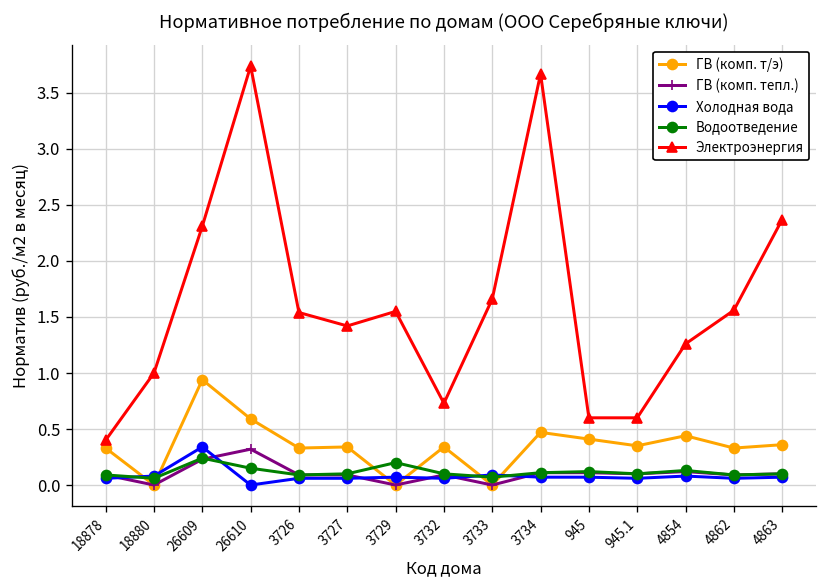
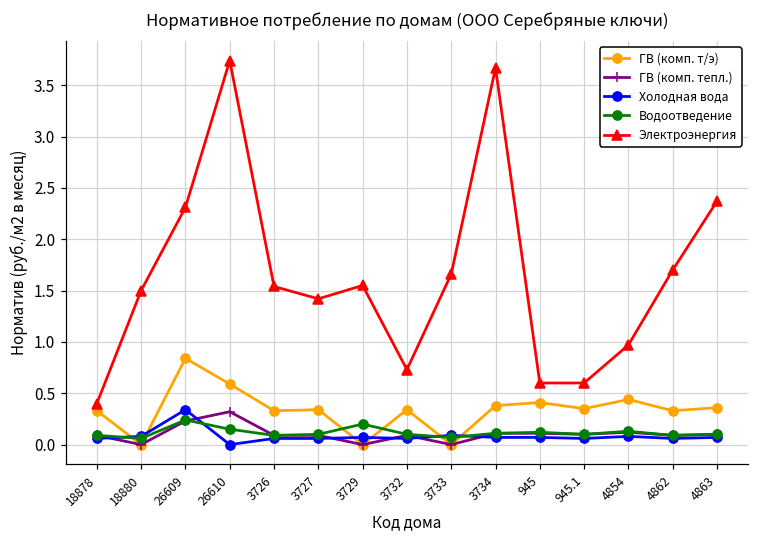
  {
    "ГВ (комп. т/э)": {
      "18878": 0.3,
-     "26609": 0.9,
+     "26609": 0.8,
      "26610": 0.6,
      "3726": 0.3,
      "3727": 0.3,
      "3732": 0.3,
-     "3734": 0.5,
+     "3734": 0.4,
      "945": 0.4,
      "945.1": 0.4,
      "4854": 0.4,
      "4862": 0.3,
      "4863": 0.4
    },
    "ГВ (комп. тепл.)": {
      "26610": 0.3
    },
    "Холодная вода": {
      "18878": 0.1,
      "26609": 0.3,
      "26610": 0.0,
      "3726": 0.1,
      "3727": 0.1,
      "3729": 0.1,
      "3732": 0.1,
      "3734": 0.1,
      "945": 0.1,
      "945.1": 0.1,
      "4854": 0.1,
      "4862": 0.1,
      "4863": 0.1
    },
    "Водоотведение": {
      "26610": 0.2,
      "3729": 0.2
    },
    "Электроэнергия": {
      "18878": 0.4,
-     "18880": 1.0,
+     "18880": 1.5,
      "26609": 2.3,
      "26610": 3.7,
      "3726": 1.5,
      "3727": 1.4,
      "3729": 1.6,
      "3732": 0.7,
      "3733": 1.7,
      "3734": 3.7,
      "945": 0.6,
      "945.1": 0.6,
-     "4854": 1.3,
-     "4862": 1.6,
+     "4854": 1.0,
+     "4862": 1.7,
      "4863": 2.4
    }
  }
